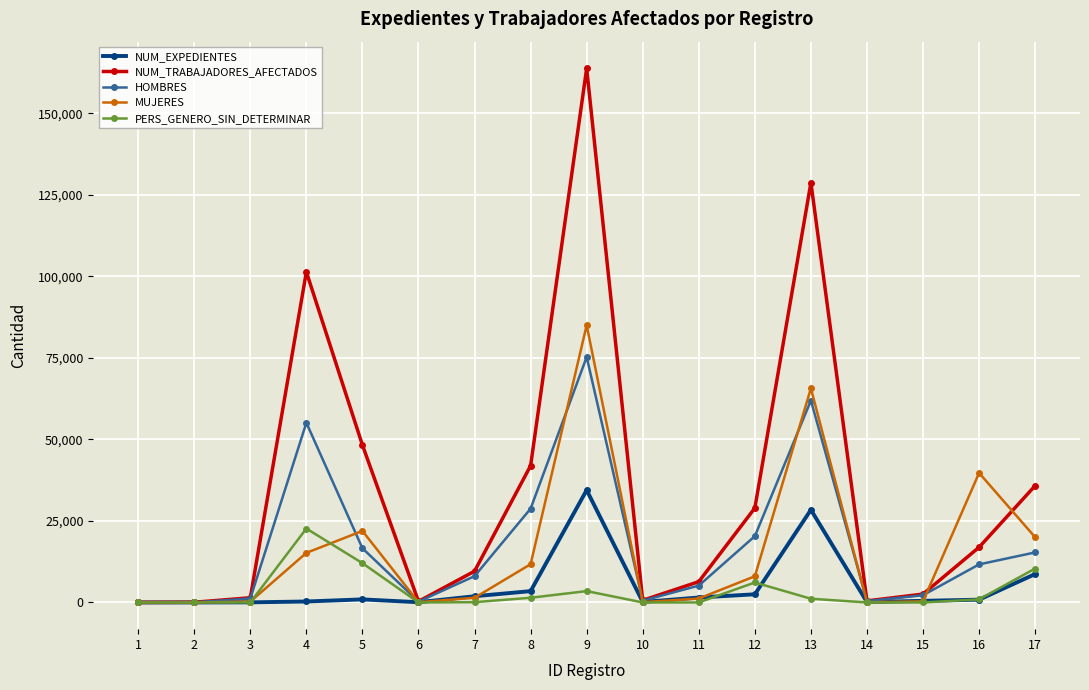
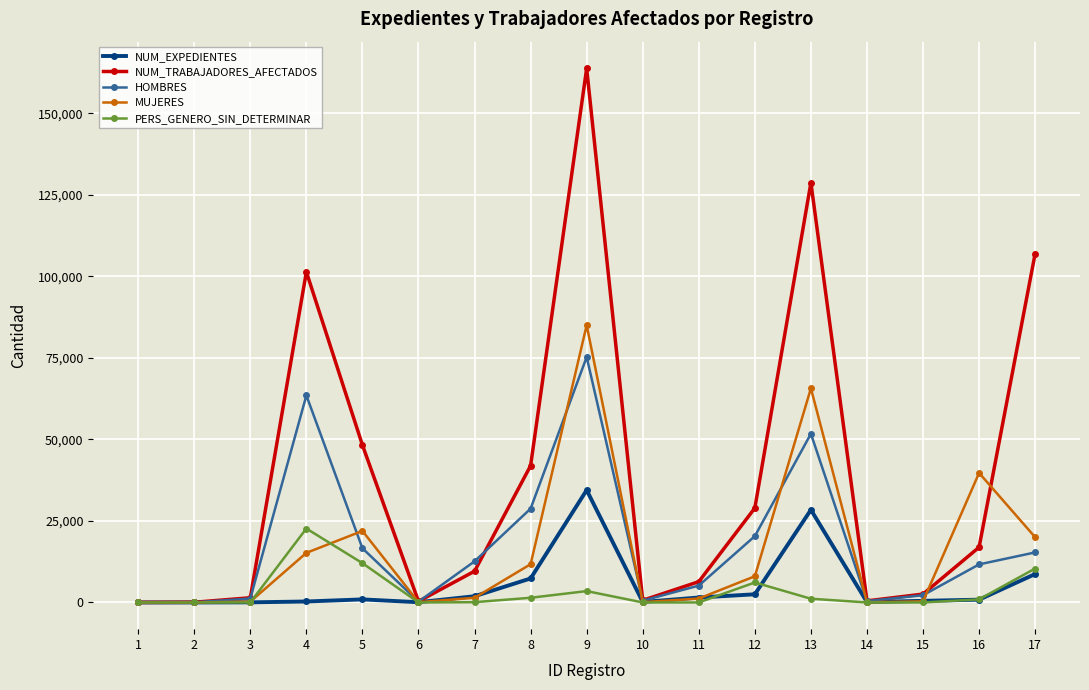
  {
    "NUM_EXPEDIENTES": {
      "4": "0",
      "5": "1,000",
-     "8": "3,000",
+     "8": "7,000",
      "9": "34,000",
      "12": "3,000",
      "13": "28,000",
      "17": "9,000"
    },
    "NUM_TRABAJADORES_AFECTADOS": {
      "4": "101,000",
      "5": "48,000",
      "7": "10,000",
      "8": "42,000",
      "9": "164,000",
      "11": "6,000",
      "12": "29,000",
      "13": "129,000",
      "16": "17,000",
-     "17": "36,000"
+     "17": "107,000"
    },
    "HOMBRES": {
-     "4": "55,000",
+     "4": "63,000",
      "5": "17,000",
-     "7": "8,000",
+     "7": "13,000",
      "8": "29,000",
      "9": "75,000",
      "11": "5,000",
      "12": "20,000",
-     "13": "62,000",
+     "13": "52,000",
      "16": "12,000",
      "17": "15,000"
    },
    "MUJERES": {
      "4": "15,000",
      "5": "22,000",
      "8": "12,000",
      "9": "85,000",
      "12": "8,000",
      "13": "66,000",
      "16": "40,000",
      "17": "20,000"
    },
    "PERS_GENERO_SIN_DETERMINAR": {
      "4": "23,000",
      "5": "12,000",
      "7": "0",
      "8": "1,000",
      "9": "3,000",
      "11": "0",
      "12": "6,000",
      "13": "1,000",
      "17": "10,000"
    }
  }
